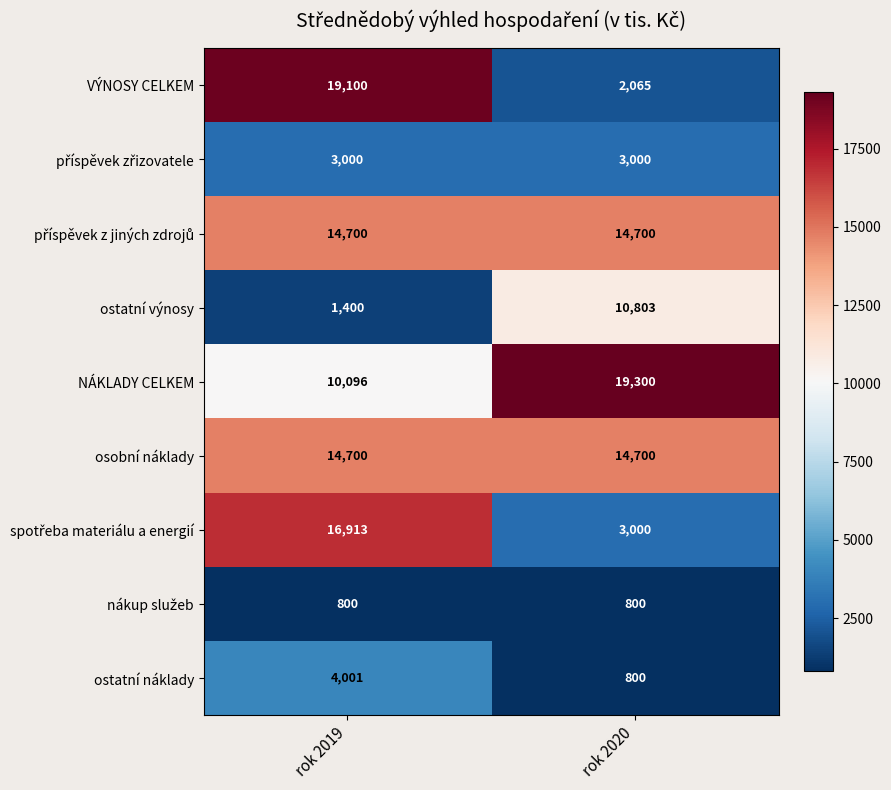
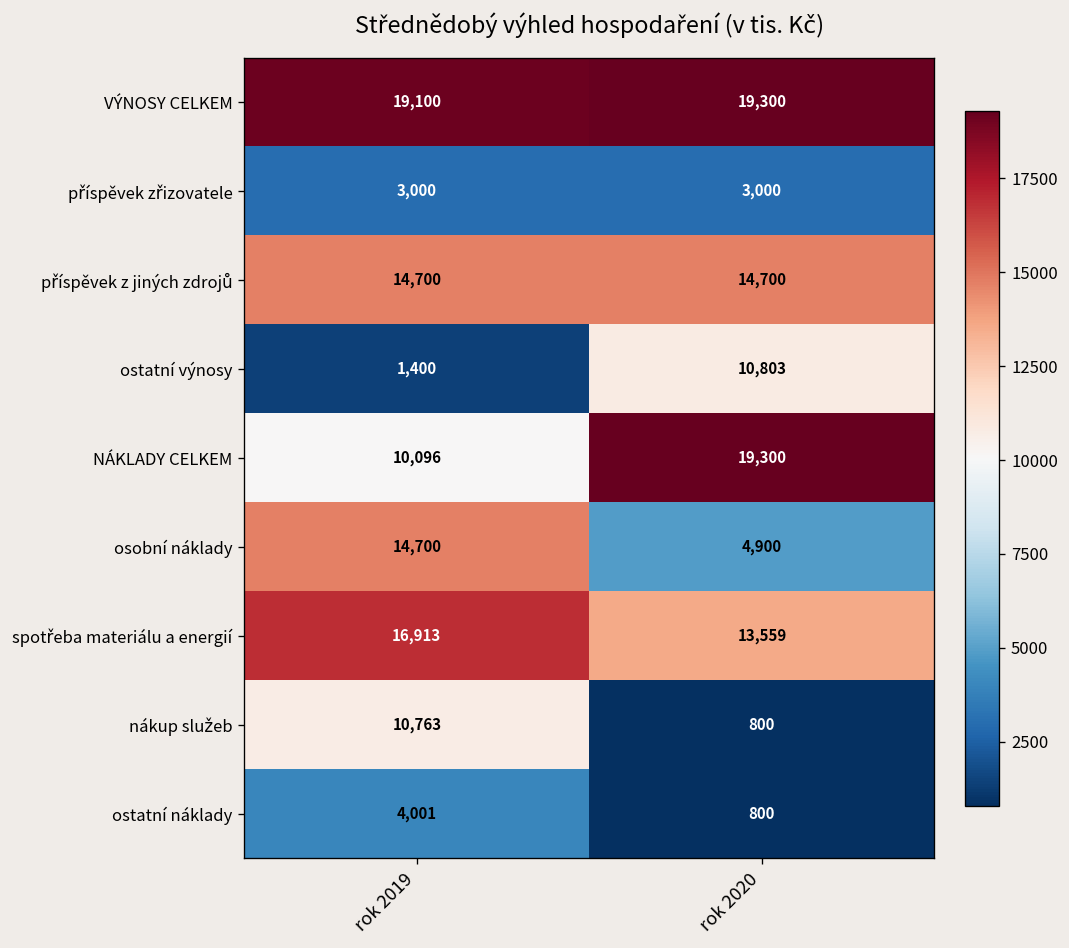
  {
    "VÝNOSY CELKEM": {
      "rok 2019": "19,100",
-     "rok 2020": "2,065"
+     "rok 2020": "19,300"
    },
    "příspěvek zřizovatele": {
      "rok 2019": "3,000",
      "rok 2020": "3,000"
    },
    "příspěvek z jiných zdrojů": {
      "rok 2019": "14,700",
      "rok 2020": "14,700"
    },
    "ostatní výnosy": {
      "rok 2019": "1,400",
      "rok 2020": "10,803"
    },
    "NÁKLADY CELKEM": {
      "rok 2019": "10,096",
      "rok 2020": "19,300"
    },
    "osobní náklady": {
      "rok 2019": "14,700",
-     "rok 2020": "14,700"
+     "rok 2020": "4,900"
    },
    "spotřeba materiálu a energií": {
      "rok 2019": "16,913",
-     "rok 2020": "3,000"
+     "rok 2020": "13,559"
    },
    "nákup služeb": {
-     "rok 2019": "800",
+     "rok 2019": "10,763",
      "rok 2020": "800"
    },
    "ostatní náklady": {
      "rok 2019": "4,001",
      "rok 2020": "800"
    }
  }
